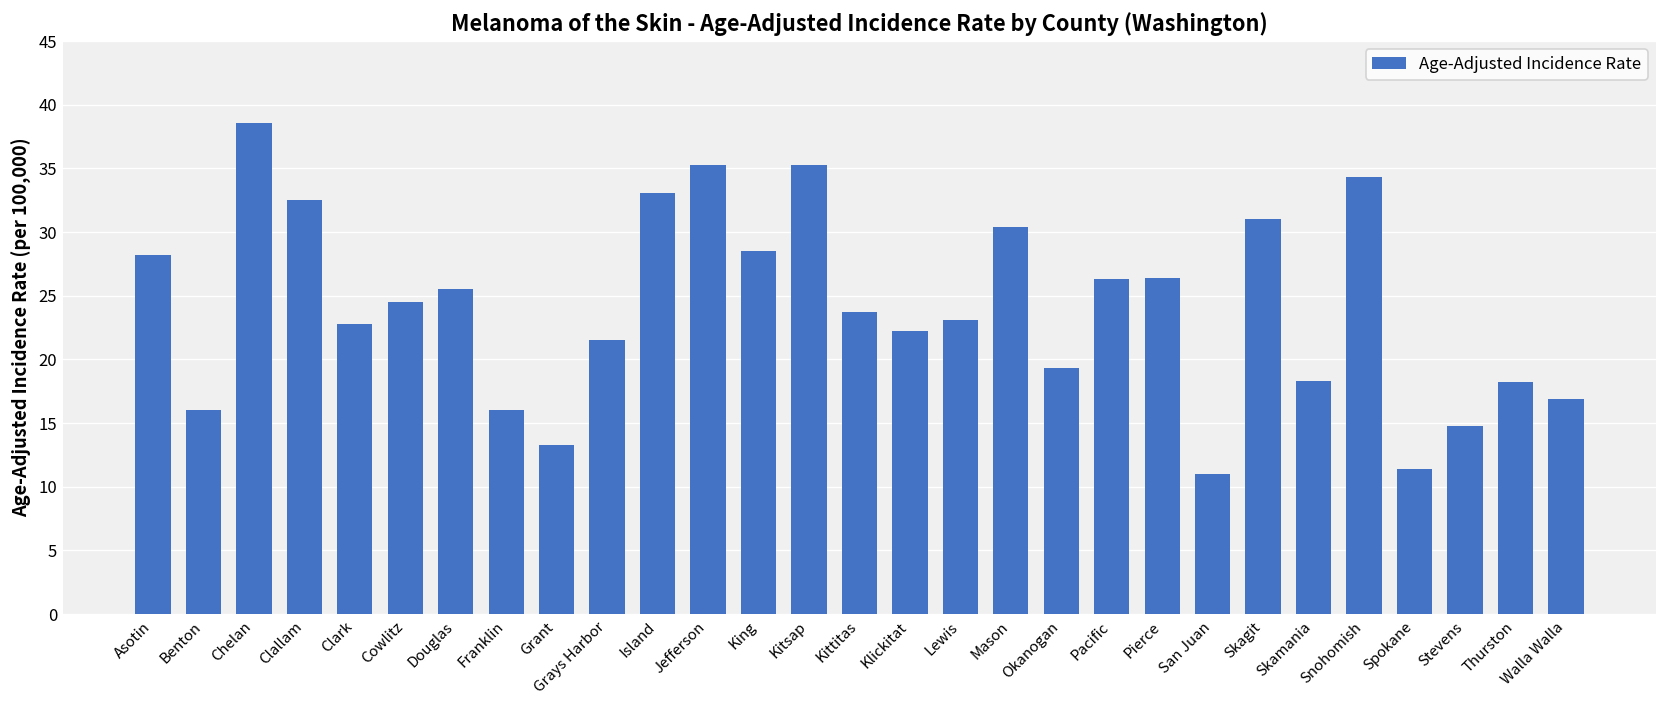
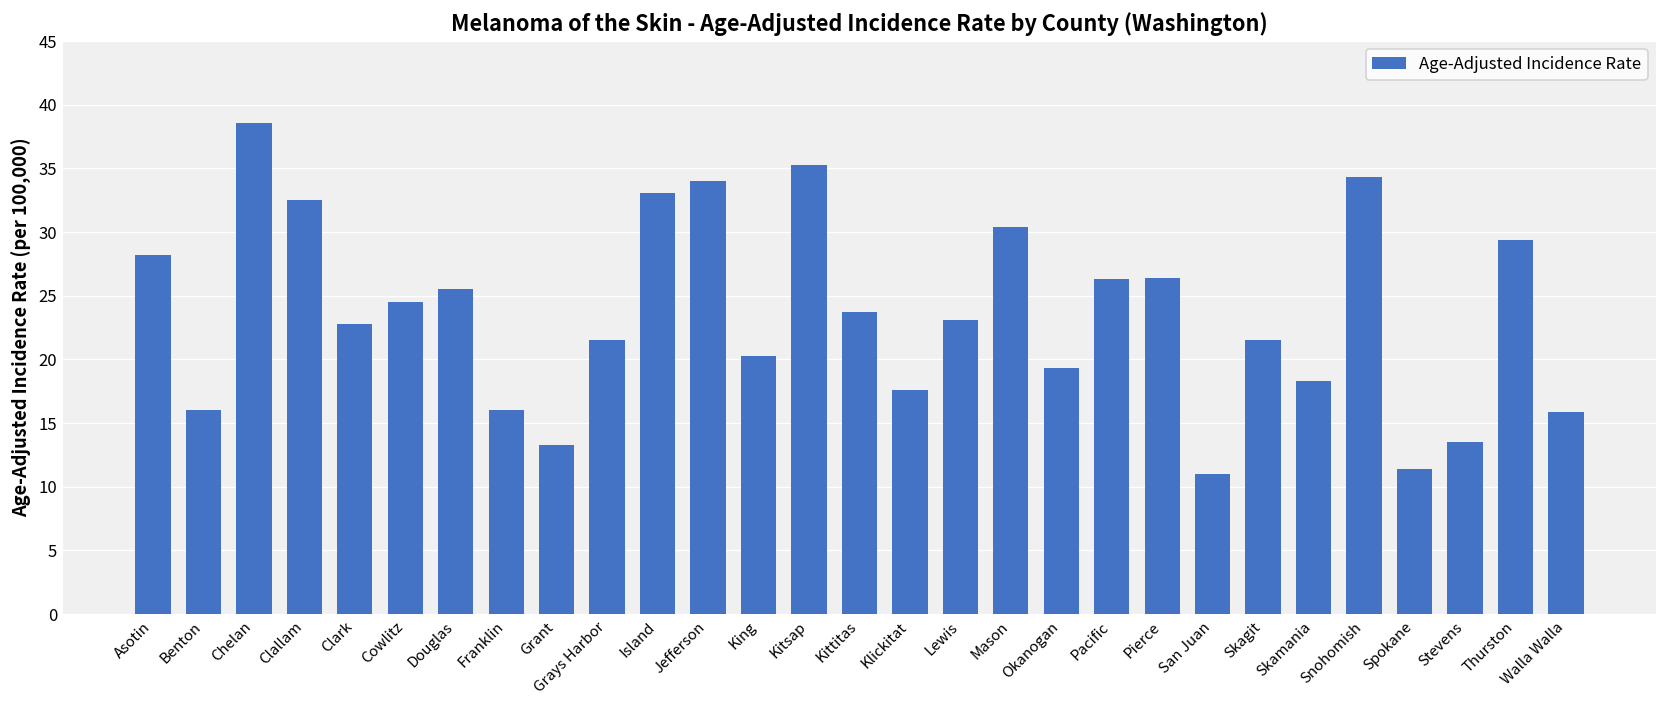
  {
    "Asotin": 28.2,
    "Benton": 16.0,
    "Chelan": 38.6,
    "Clallam": 32.5,
    "Clark": 22.8,
    "Cowlitz": 24.5,
    "Douglas": 25.5,
    "Franklin": 16.0,
    "Grant": 13.3,
    "Grays Harbor": 21.5,
    "Island": 33.1,
-   "Jefferson": 35.3,
-   "King": 28.5,
+   "Jefferson": 34.0,
+   "King": 20.3,
    "Kitsap": 35.3,
    "Kittitas": 23.7,
-   "Klickitat": 22.2,
+   "Klickitat": 17.6,
    "Lewis": 23.1,
    "Mason": 30.4,
    "Okanogan": 19.3,
    "Pacific": 26.3,
    "Pierce": 26.4,
    "San Juan": 11.0,
-   "Skagit": 31.0,
+   "Skagit": 21.5,
    "Skamania": 18.3,
    "Snohomish": 34.3,
    "Spokane": 11.4,
-   "Stevens": 14.8,
-   "Thurston": 18.2,
-   "Walla Walla": 16.9
+   "Stevens": 13.5,
+   "Thurston": 29.4,
+   "Walla Walla": 15.9
  }
